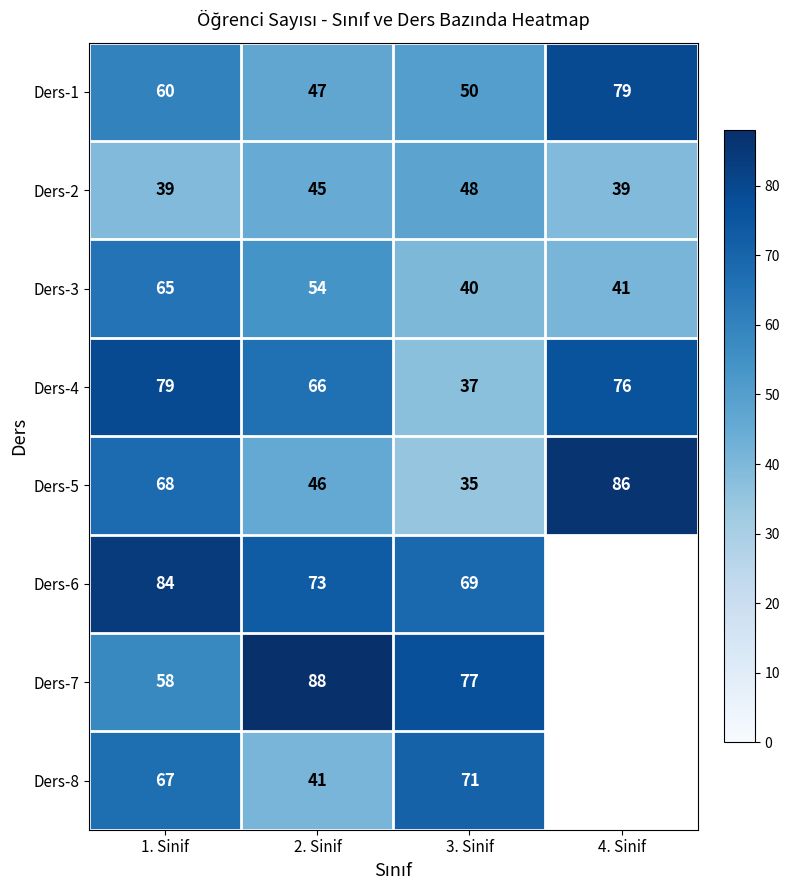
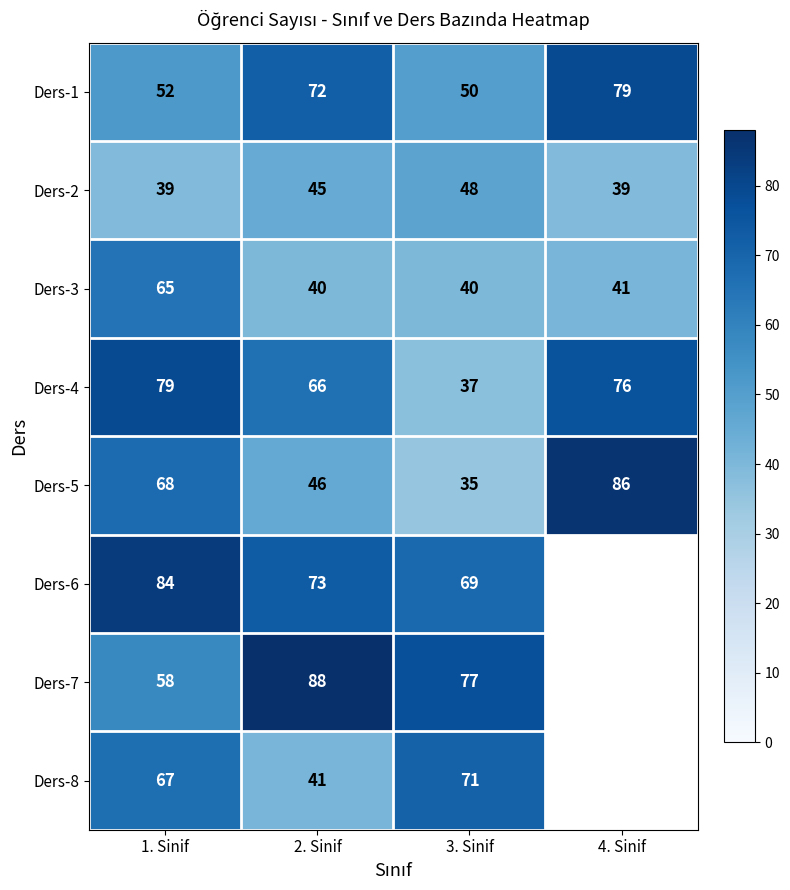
  {
    "Ders-1": {
-     "1. Sinif": 60,
-     "2. Sinif": 47,
+     "1. Sinif": 52,
+     "2. Sinif": 72,
      "3. Sinif": 50,
      "4. Sinif": 79
    },
    "Ders-2": {
      "1. Sinif": 39,
      "2. Sinif": 45,
      "3. Sinif": 48,
      "4. Sinif": 39
    },
    "Ders-3": {
      "1. Sinif": 65,
-     "2. Sinif": 54,
+     "2. Sinif": 40,
      "3. Sinif": 40,
      "4. Sinif": 41
    },
    "Ders-4": {
      "1. Sinif": 79,
      "2. Sinif": 66,
      "3. Sinif": 37,
      "4. Sinif": 76
    },
    "Ders-5": {
      "1. Sinif": 68,
      "2. Sinif": 46,
      "3. Sinif": 35,
      "4. Sinif": 86
    },
    "Ders-6": {
      "1. Sinif": 84,
      "2. Sinif": 73,
      "3. Sinif": 69
    },
    "Ders-7": {
      "1. Sinif": 58,
      "2. Sinif": 88,
      "3. Sinif": 77
    },
    "Ders-8": {
      "1. Sinif": 67,
      "2. Sinif": 41,
      "3. Sinif": 71
    }
  }
